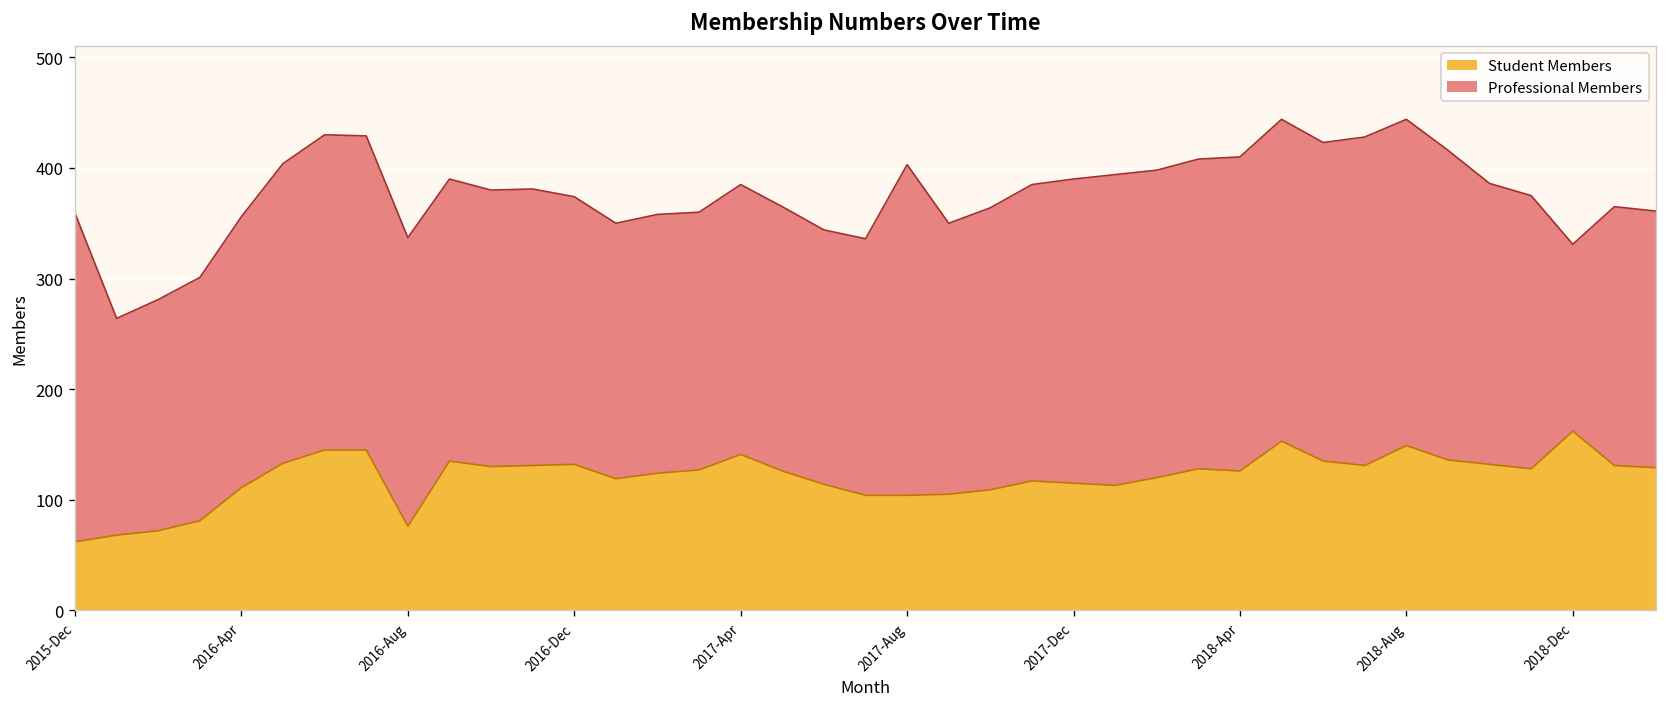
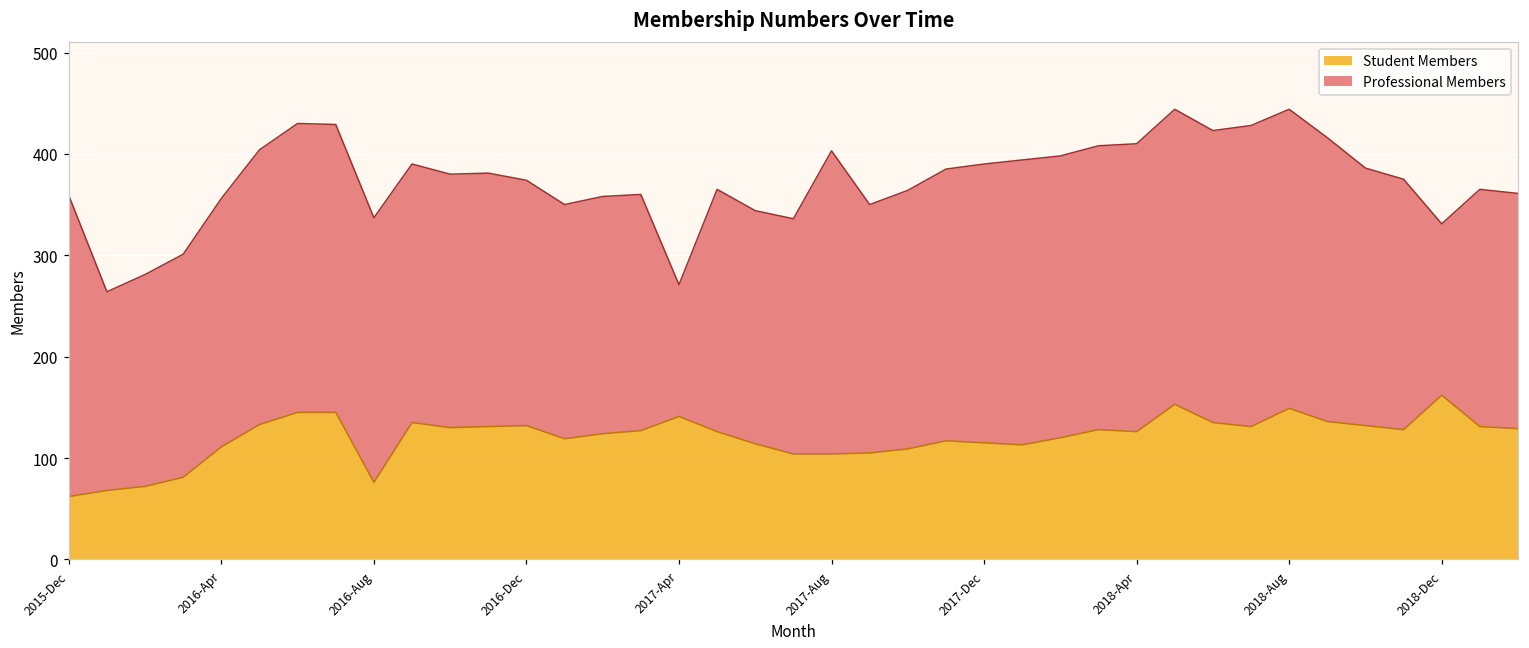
  {
    "Student Members": {
      "2015-Dec": 60,
      "2016-Apr": 110,
      "2016-Aug": 80,
      "2016-Dec": 130,
      "2017-Apr": 140,
      "2017-Aug": 100,
      "2017-Dec": 120,
      "2018-Apr": 130,
      "2018-Aug": 150,
      "2018-Dec": 160
    },
    "Professional Members": {
      "2015-Dec": 300,
      "2016-Apr": 250,
      "2016-Aug": 260,
      "2016-Dec": 240,
-     "2017-Apr": 240,
+     "2017-Apr": 130,
      "2017-Aug": 300,
      "2017-Dec": 280,
      "2018-Apr": 280,
      "2018-Aug": 300,
      "2018-Dec": 170
    }
  }
